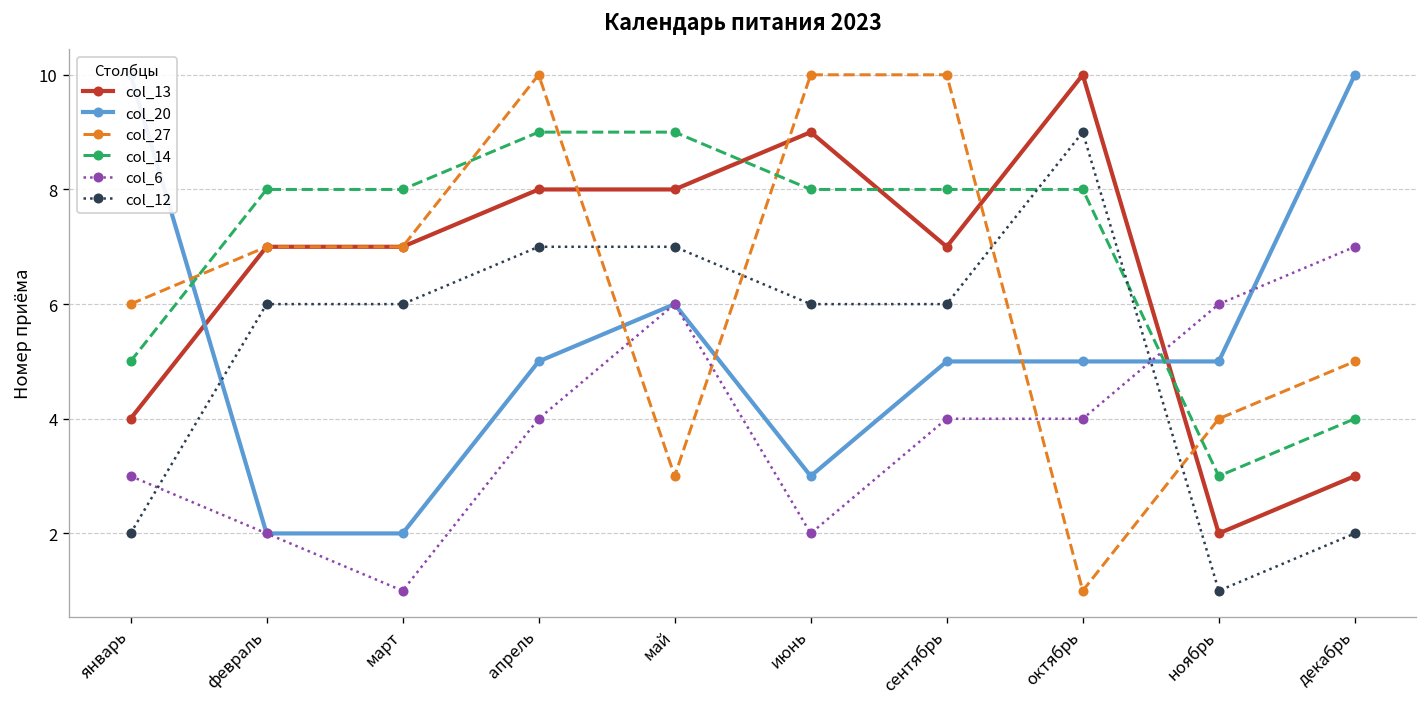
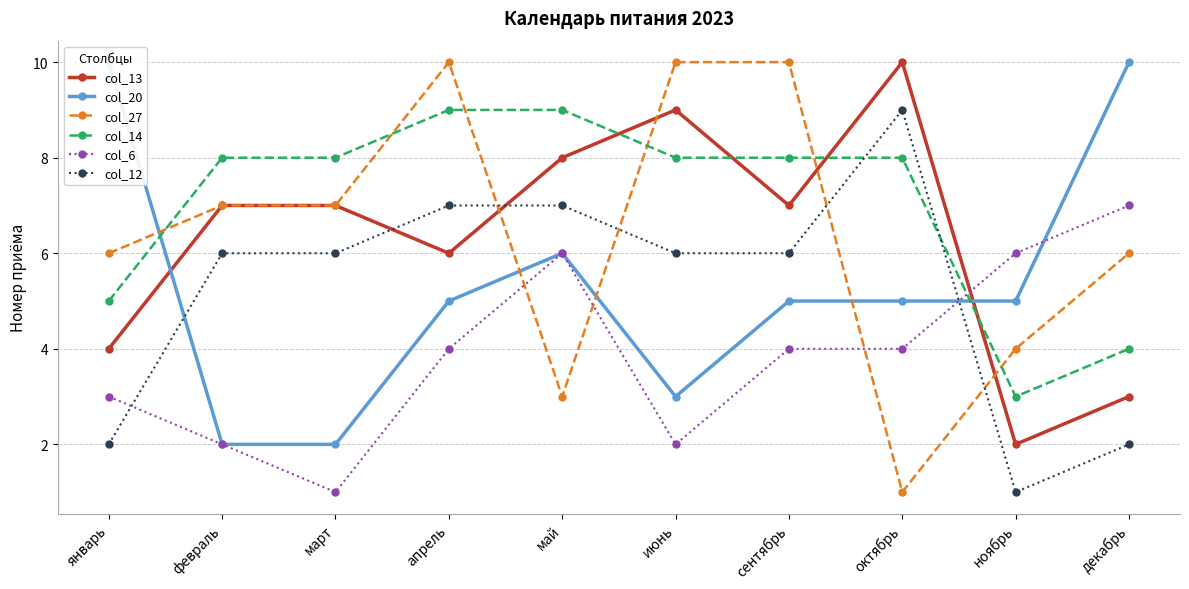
  {
    "col_13": {
      "январь": 4,
-     "апрель": 8,
+     "апрель": 6,
      "май": 8,
      "июнь": 9,
      "сентябрь": 7,
      "октябрь": 10,
      "ноябрь": 2,
      "декабрь": 3
    },
    "col_20": {
      "март": 2,
      "апрель": 5,
      "июнь": 3,
      "сентябрь": 5,
      "октябрь": 5,
      "ноябрь": 5,
      "декабрь": 10
    },
    "col_27": {
      "январь": 6,
      "апрель": 10,
      "май": 3,
      "июнь": 10,
      "сентябрь": 10,
      "октябрь": 1,
      "ноябрь": 4,
-     "декабрь": 5
+     "декабрь": 6
    },
    "col_14": {
      "январь": 5,
      "февраль": 8,
      "март": 8,
      "апрель": 9,
      "май": 9,
      "июнь": 8,
      "сентябрь": 8,
      "октябрь": 8,
      "ноябрь": 3,
      "декабрь": 4
    },
    "col_6": {
      "январь": 3,
      "март": 1,
      "апрель": 4,
      "июнь": 2,
      "сентябрь": 4,
      "октябрь": 4,
      "ноябрь": 6,
      "декабрь": 7
    },
    "col_12": {
      "январь": 2,
      "февраль": 6,
      "март": 6,
      "апрель": 7,
      "май": 7,
      "июнь": 6,
      "сентябрь": 6,
      "октябрь": 9,
      "ноябрь": 1,
      "декабрь": 2
    }
  }
